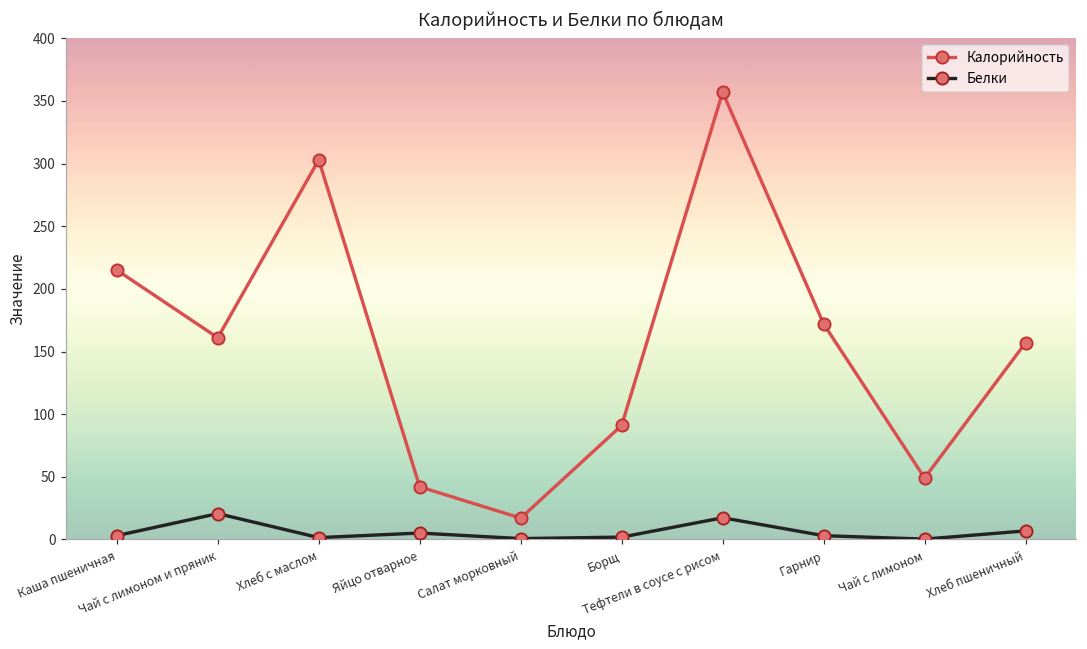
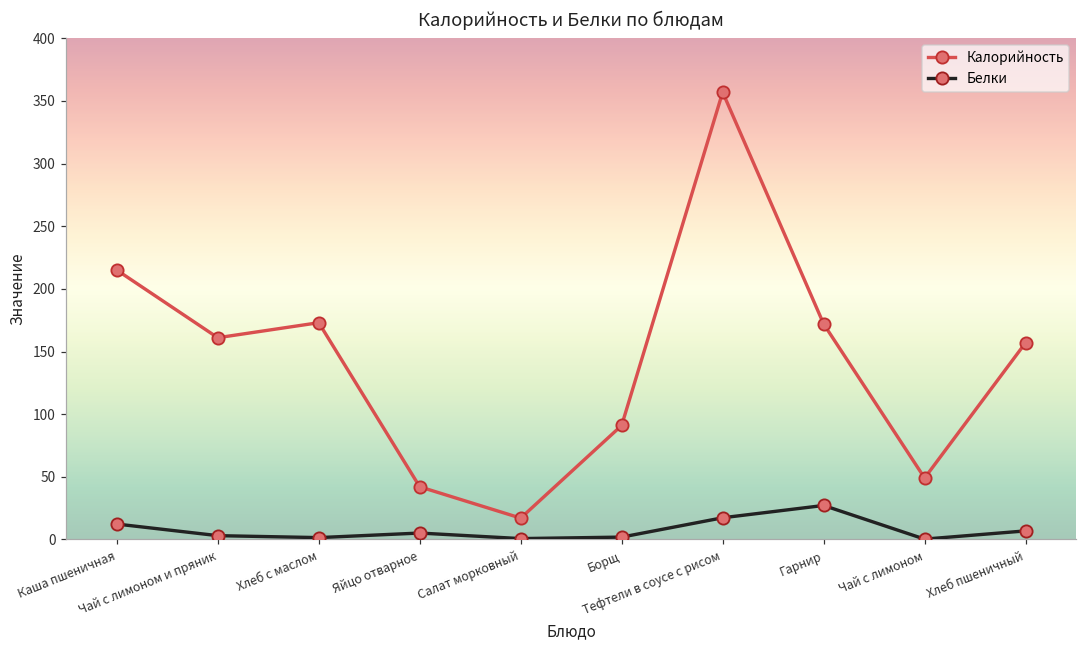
  {
    "Калорийность": {
      "Каша пшеничная": 215,
      "Чай с лимоном и пряник": 161,
-     "Хлеб с маслом": 303,
+     "Хлеб с маслом": 173,
      "Яйцо отварное": 42,
      "Салат морковный": 17,
      "Борщ": 91,
      "Тефтели в соусе с рисом": 357,
      "Гарнир": 172,
      "Чай с лимоном": 49,
      "Хлеб пшеничный": 157
    },
    "Белки": {
-     "Каша пшеничная": 3,
-     "Чай с лимоном и пряник": 21,
+     "Каша пшеничная": 12,
+     "Чай с лимоном и пряник": 3,
      "Хлеб с маслом": 1,
      "Яйцо отварное": 5,
      "Салат морковный": 1,
      "Борщ": 2,
      "Тефтели в соусе с рисом": 17,
-     "Гарнир": 3,
+     "Гарнир": 27,
      "Чай с лимоном": 0,
      "Хлеб пшеничный": 7
    }
  }
